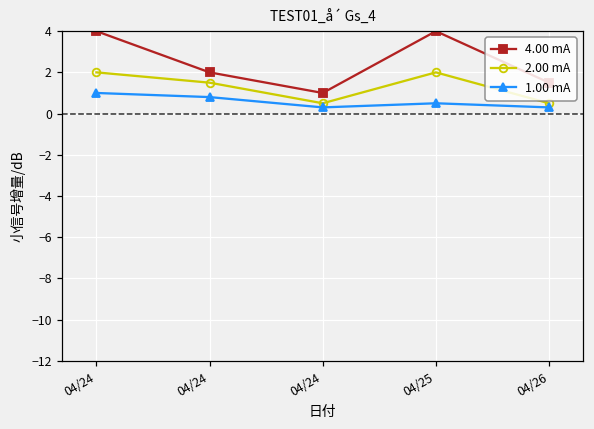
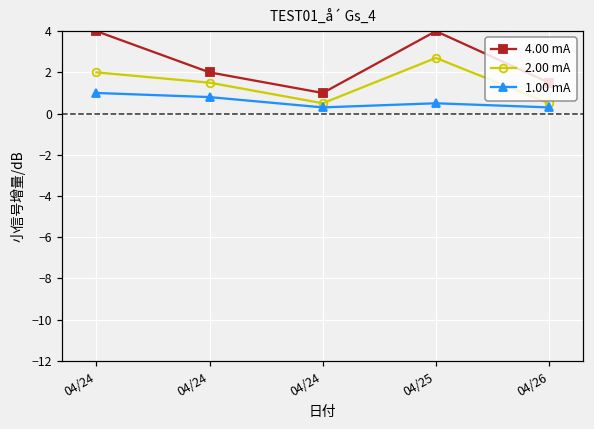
  {
    "4.00 mA": {
      "04/25": 4.0
    },
    "2.00 mA": {
-     "04/25": 2.0,
+     "04/25": 2.7,
      "04/26": 0.5
    },
    "1.00 mA": {
      "04/25": 0.5,
      "04/26": 0.3
    }
  }
